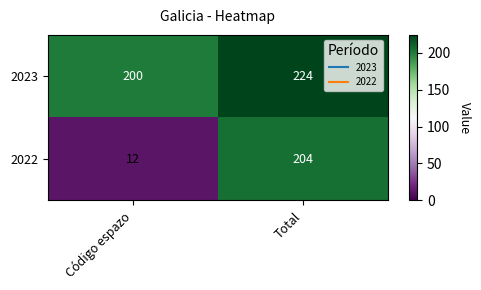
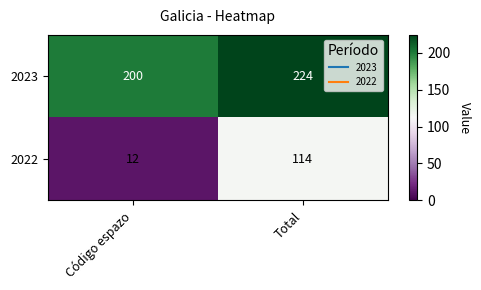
  {
    "2023": {
      "Código espazo": 200,
      "Total": 224
    },
    "2022": {
      "Código espazo": 12,
-     "Total": 204
+     "Total": 114
    }
  }
